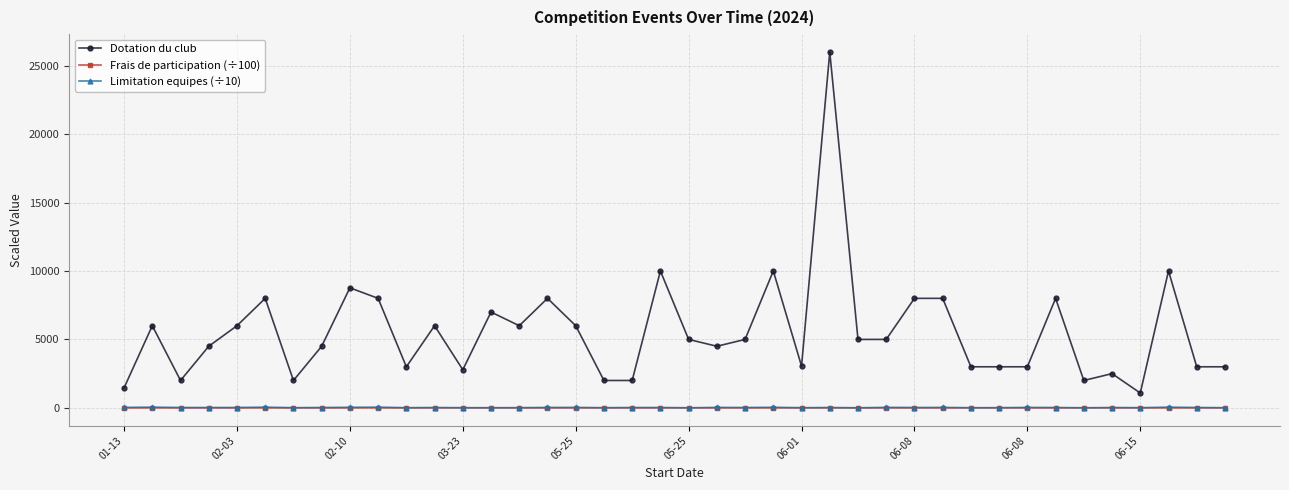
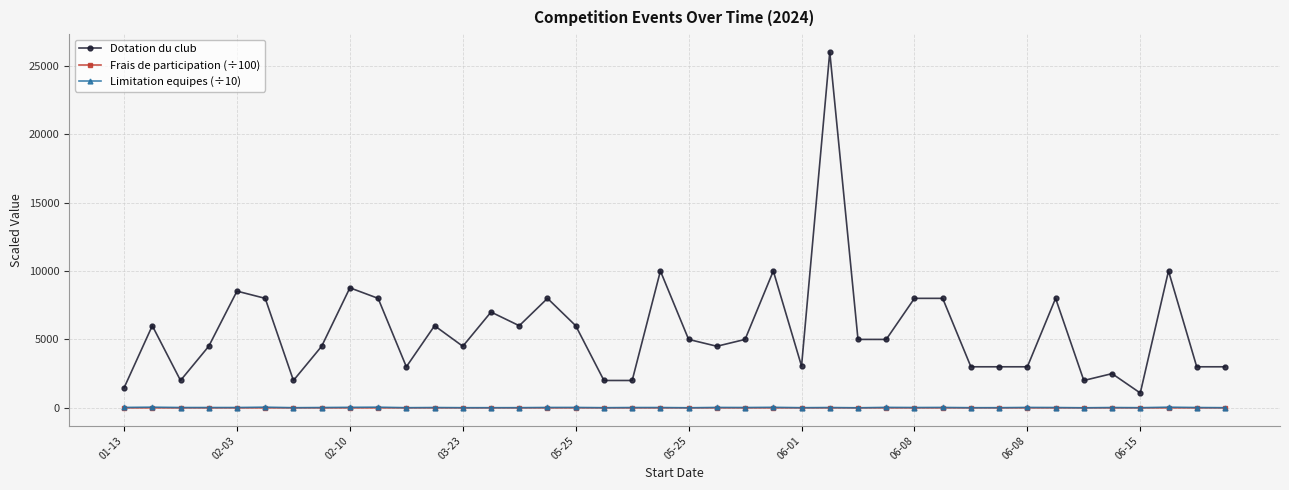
  {
    "Dotation du club": {
      "01-13": 1500,
-     "02-03": 6000,
+     "02-03": 8500,
      "02-10": 8800,
-     "03-23": 2800,
+     "03-23": 4500,
      "06-01": 3100,
      "06-15": 1100
    }
  }
